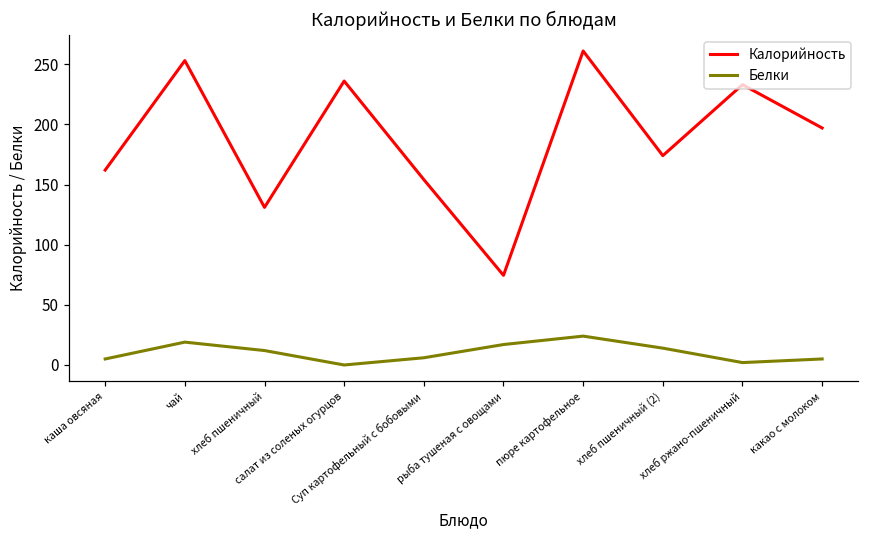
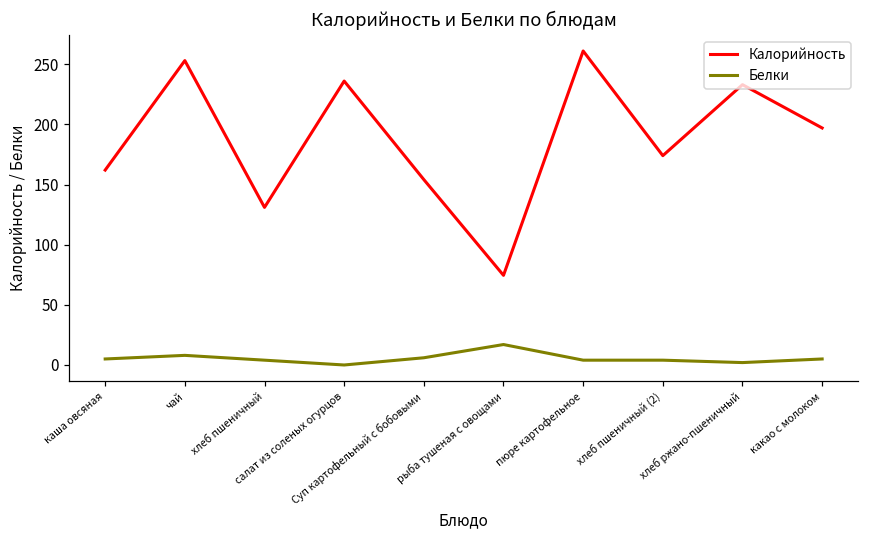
  {
    "Калорийность": {
      "каша овсяная": 162,
      "чай": 253,
      "хлеб пшеничный": 131,
      "салат из соленых огурцов": 236,
      "Суп картофельный с бобовыми": 154,
      "рыба тушеная с овощами": 75,
      "пюре картофельное": 261,
      "хлеб пшеничный (2)": 174,
      "какао с молоком": 197
    },
    "Белки": {
      "каша овсяная": 5,
-     "чай": 19,
-     "хлеб пшеничный": 12,
+     "чай": 8,
+     "хлеб пшеничный": 4,
      "салат из соленых огурцов": 0,
      "Суп картофельный с бобовыми": 6,
      "рыба тушеная с овощами": 17,
-     "пюре картофельное": 24,
-     "хлеб пшеничный (2)": 14,
+     "пюре картофельное": 4,
+     "хлеб пшеничный (2)": 4,
      "хлеб ржано-пшеничный": 2,
      "какао с молоком": 5
    }
  }
